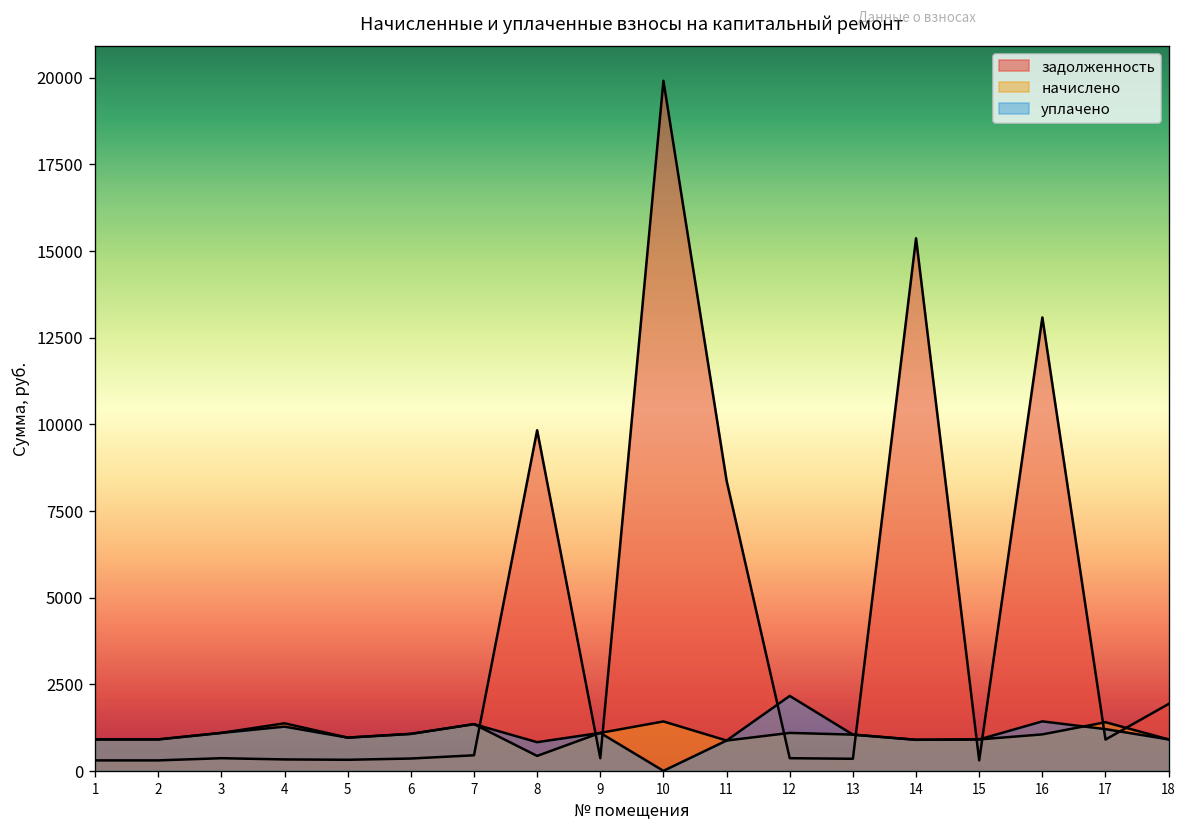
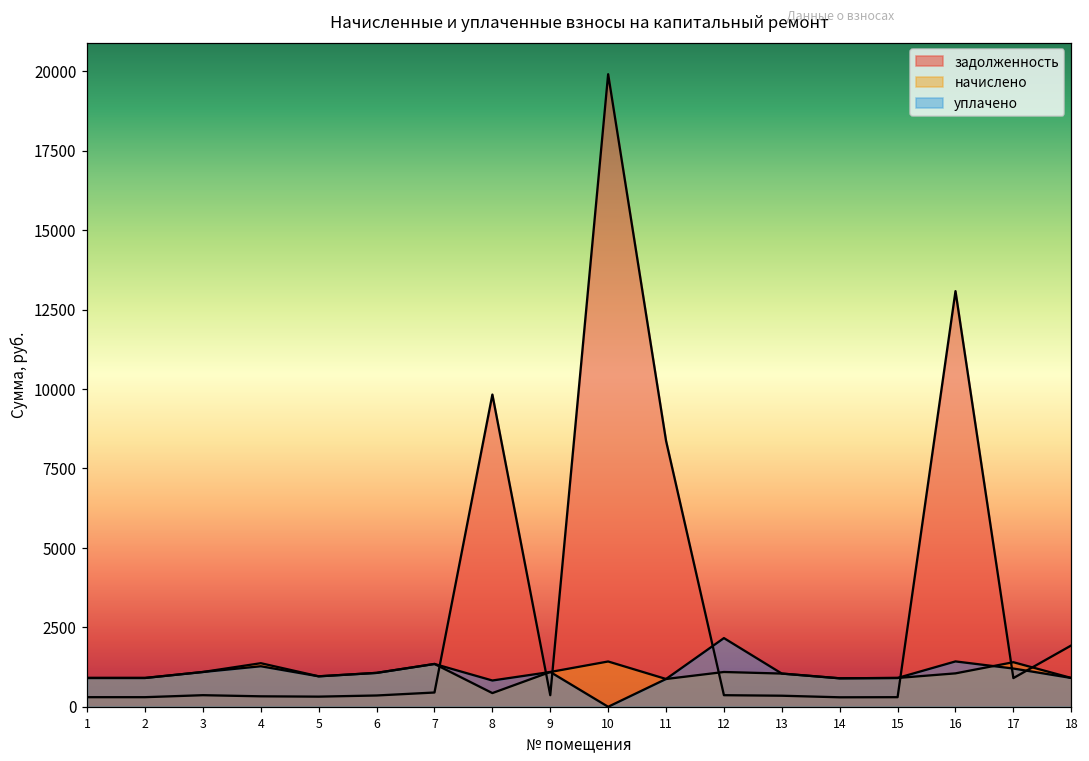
  {
    "задолженность": {
      "1": 300,
      "2": 300,
      "3": 400,
      "4": 300,
      "5": 300,
      "6": 400,
      "7": 400,
      "8": 9800,
      "9": 400,
      "10": 19900,
      "11": 8400,
      "12": 400,
      "13": 300,
-     "14": 15400,
+     "14": 300,
      "15": 300,
      "16": 13100,
      "17": 900,
      "18": 1900
    },
    "начислено": {
      "4": 1400,
      "8": 400,
      "10": 1400,
      "12": 1100,
      "16": 1100,
      "17": 1400
    },
    "уплачено": {
      "4": 1300,
      "8": 800,
      "10": 0,
      "12": 2200,
      "16": 1400,
      "17": 1200
    }
  }
